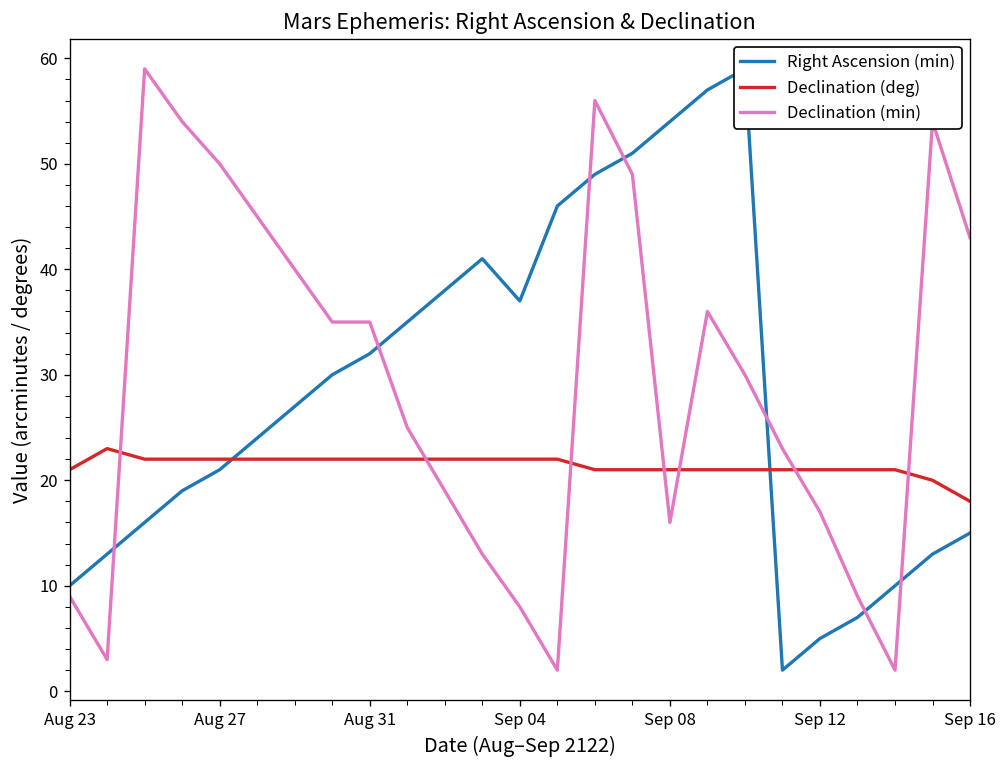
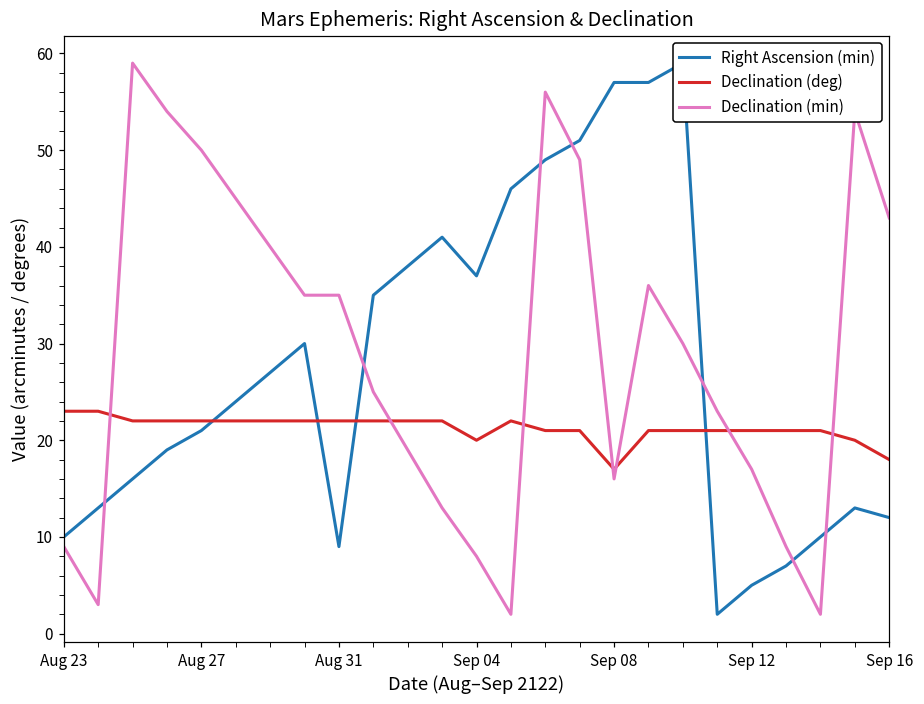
  {
    "Right Ascension (min)": {
      "Aug 23": 10,
      "Aug 27": 21,
-     "Aug 31": 32,
+     "Aug 31": 9,
      "Sep 04": 37,
-     "Sep 08": 54,
+     "Sep 08": 57,
      "Sep 12": 5,
-     "Sep 16": 15
+     "Sep 16": 12
    },
    "Declination (deg)": {
-     "Aug 23": 21,
+     "Aug 23": 23,
      "Aug 27": 22,
      "Aug 31": 22,
-     "Sep 04": 22,
-     "Sep 08": 21,
+     "Sep 04": 20,
+     "Sep 08": 17,
      "Sep 12": 21,
      "Sep 16": 18
    },
    "Declination (min)": {
      "Aug 23": 9,
      "Aug 27": 50,
      "Aug 31": 35,
      "Sep 04": 8,
      "Sep 08": 16,
      "Sep 12": 17,
      "Sep 16": 43
    }
  }
